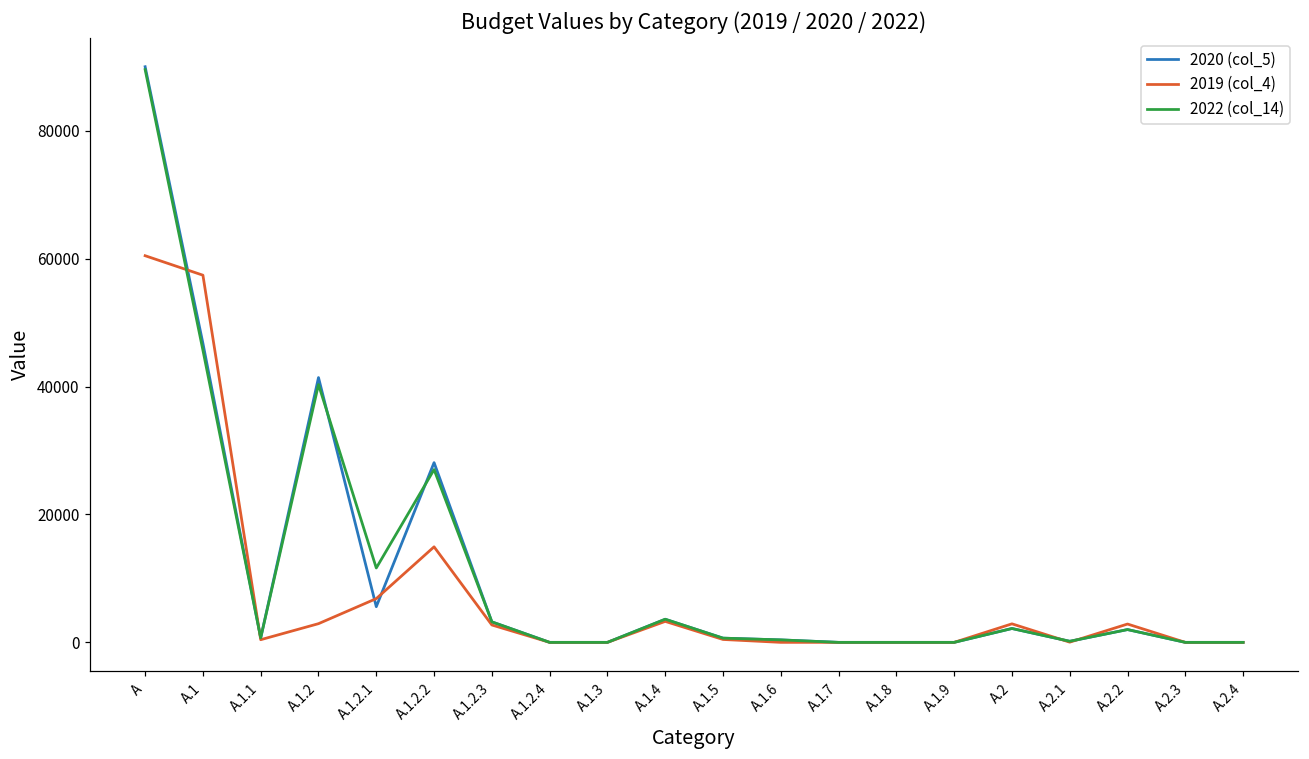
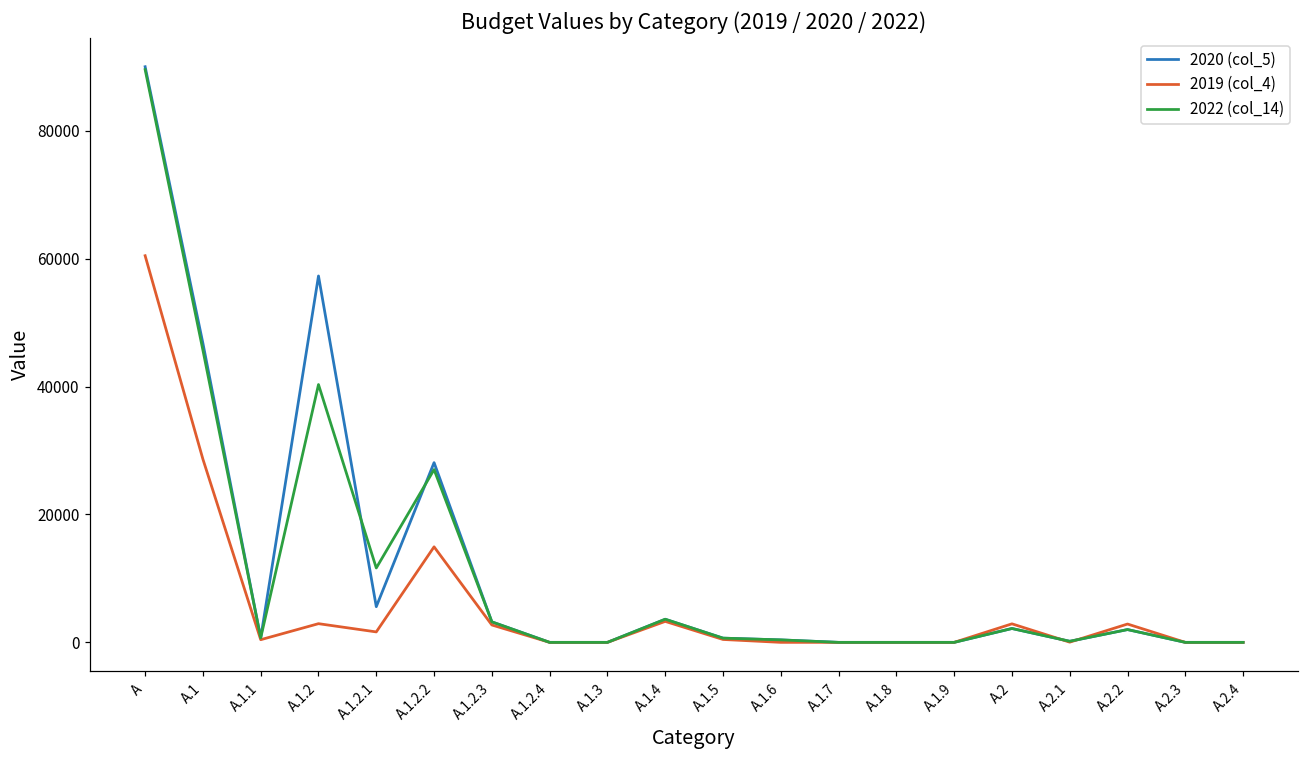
  {
    "2020 (col_5)": {
      "A": 90000,
      "A.1": 47000,
-     "A.1.2": 41000,
+     "A.1.2": 57000,
      "A.1.2.1": 6000,
      "A.1.2.2": 28000
    },
    "2019 (col_4)": {
      "A": 60000,
-     "A.1": 57000,
+     "A.1": 29000,
      "A.1.2": 3000,
-     "A.1.2.1": 7000,
+     "A.1.2.1": 2000,
      "A.1.2.2": 15000,
      "A.1.2.3": 3000,
      "A.2": 3000,
      "A.2.2": 3000
    },
    "2022 (col_14)": {
      "A": 90000,
      "A.1": 46000,
      "A.1.2": 40000,
      "A.1.2.1": 12000,
      "A.1.2.2": 27000
    }
  }
